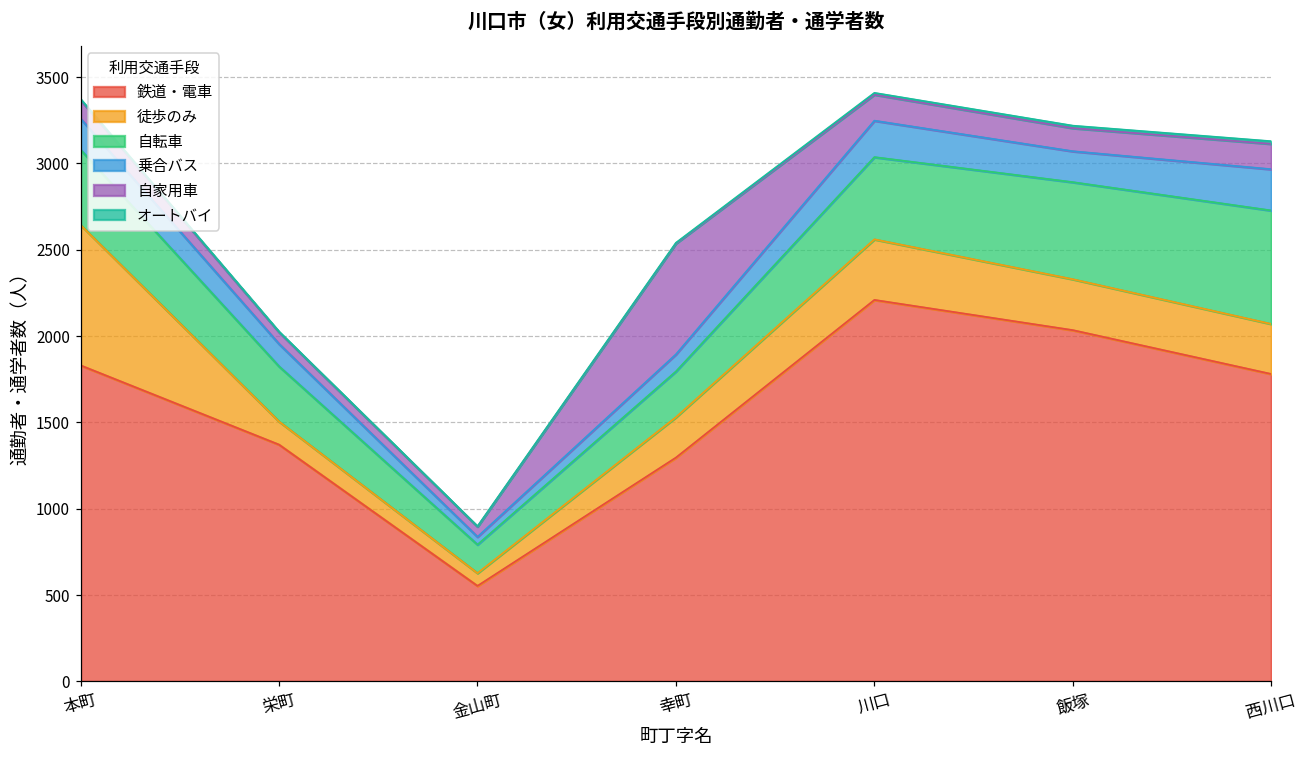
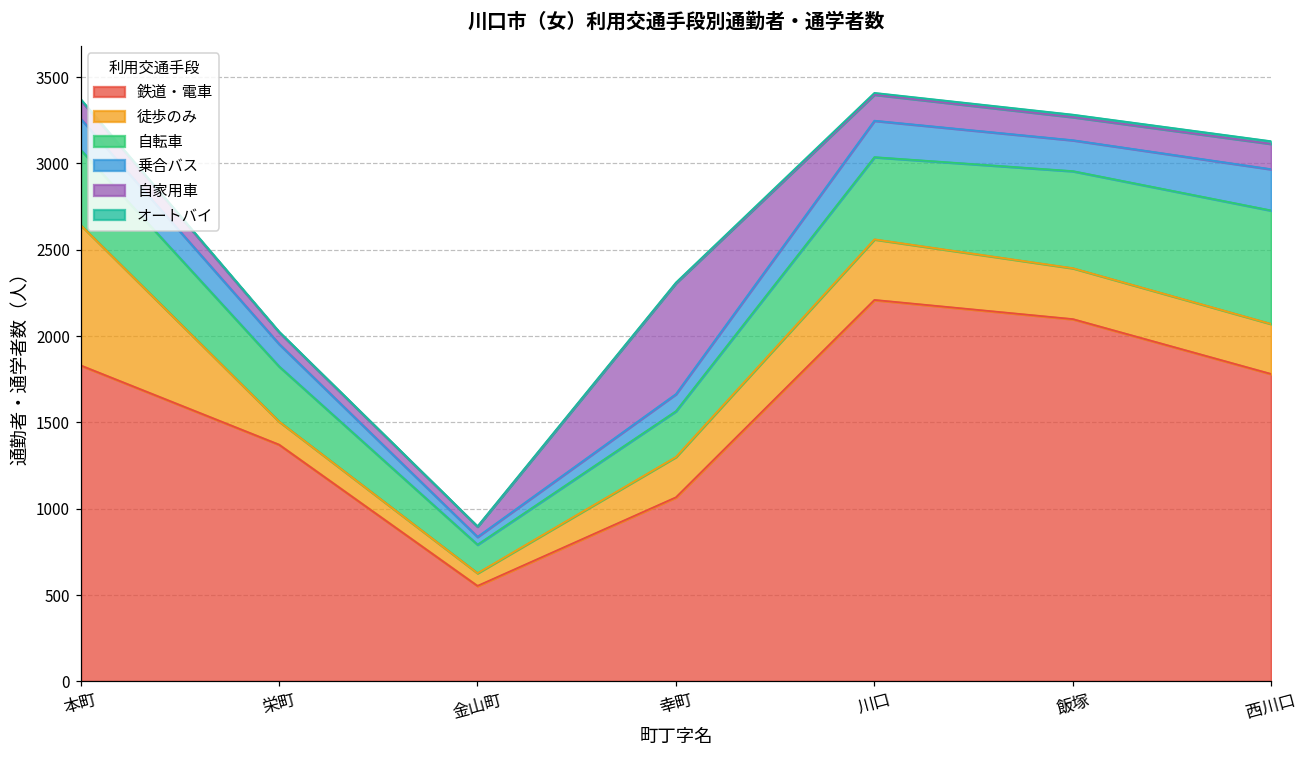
  {
    "鉄道・電車": {
      "本町": 1830,
      "栄町": 1370,
      "金山町": 550,
-     "幸町": 1300,
+     "幸町": 1070,
      "川口": 2210,
-     "飯塚": 2030,
+     "飯塚": 2100,
      "西川口": 1780
    },
    "徒歩のみ": {
      "本町": 810,
      "栄町": 130,
      "金山町": 70,
      "幸町": 230,
      "川口": 350,
      "飯塚": 300,
      "西川口": 290
    },
    "乗合バス": {
      "本町": 180,
      "栄町": 130,
      "金山町": 50,
      "幸町": 100,
      "川口": 210,
      "飯塚": 180,
      "西川口": 240
    }
  }
